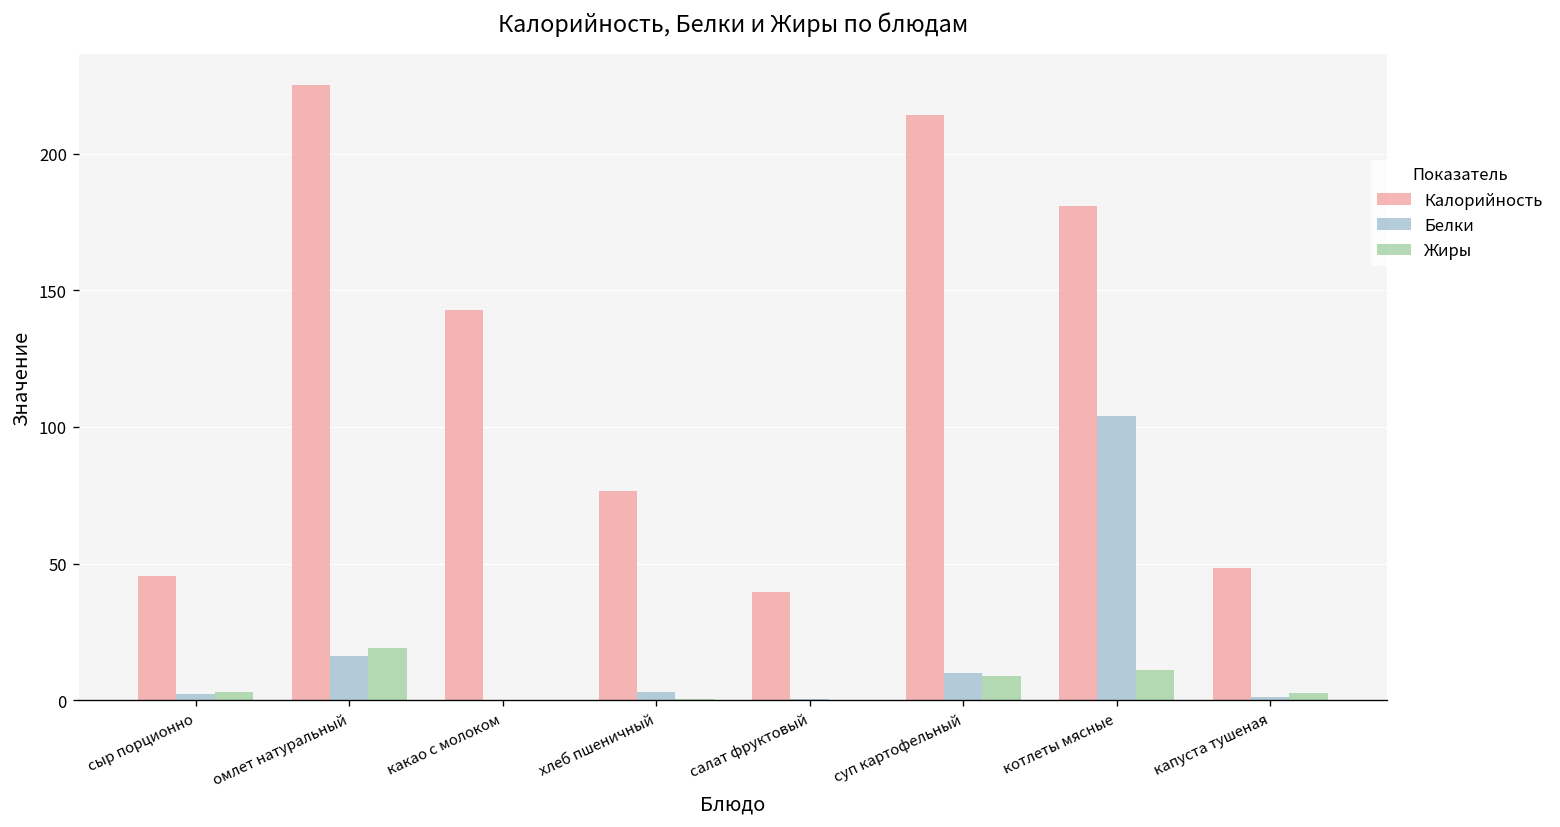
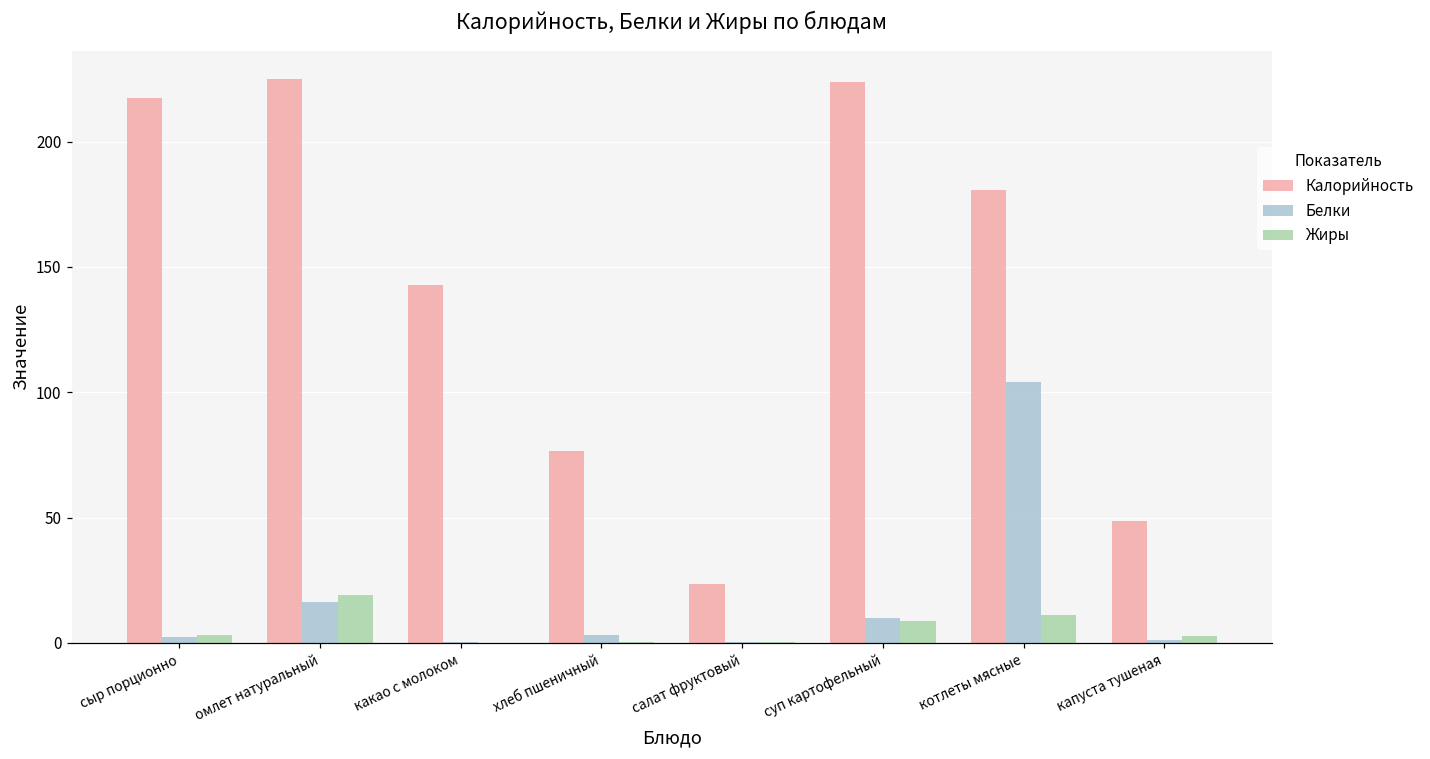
  {
    "Калорийность": {
-     "сыр порционно": 45,
+     "сыр порционно": 218,
      "омлет натуральный": 225,
      "какао с молоком": 143,
      "хлеб пшеничный": 76,
-     "салат фруктовый": 40,
-     "суп картофельный": 214,
+     "салат фруктовый": 23,
+     "суп картофельный": 224,
      "котлеты мясные": 181,
      "капуста тушеная": 49
    }
  }
